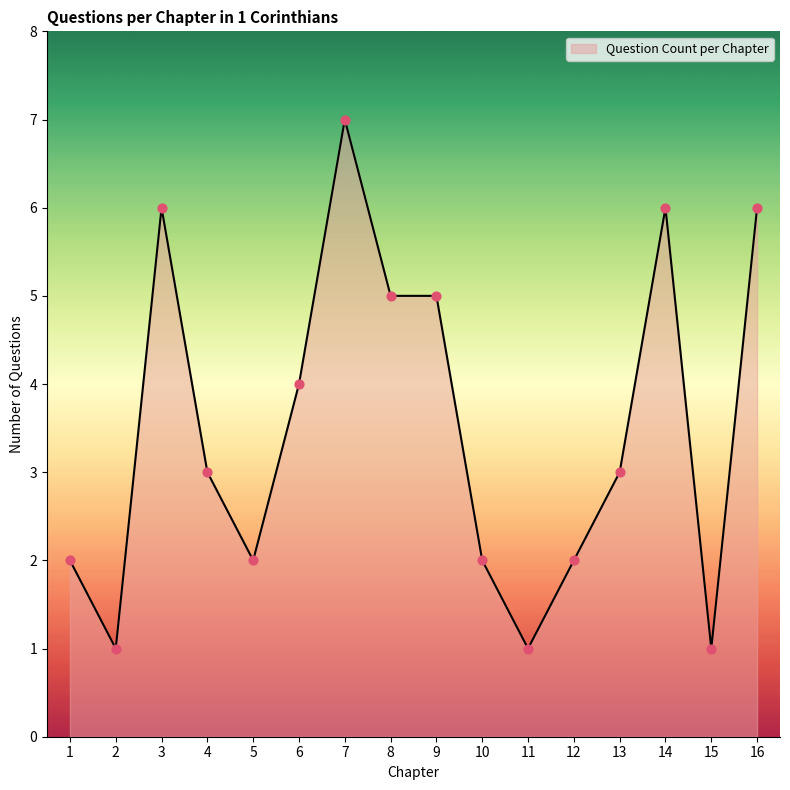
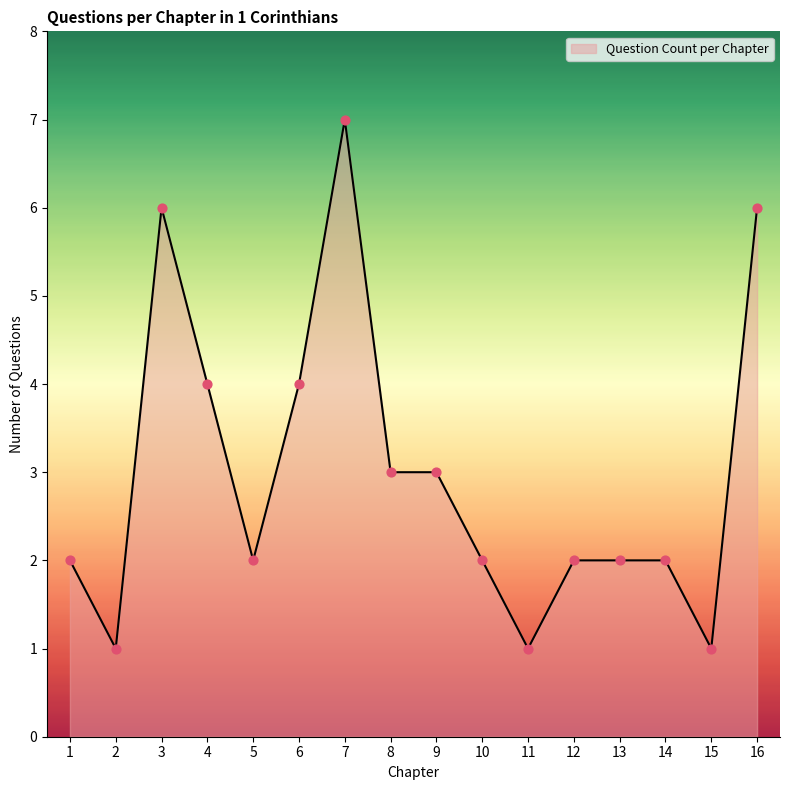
  {
    "1": 2,
    "2": 1,
    "3": 6,
-   "4": 3,
+   "4": 4,
    "5": 2,
    "6": 4,
    "7": 7,
-   "8": 5,
-   "9": 5,
+   "8": 3,
+   "9": 3,
    "10": 2,
    "11": 1,
    "12": 2,
-   "13": 3,
-   "14": 6,
+   "13": 2,
+   "14": 2,
    "15": 1,
    "16": 6
  }
